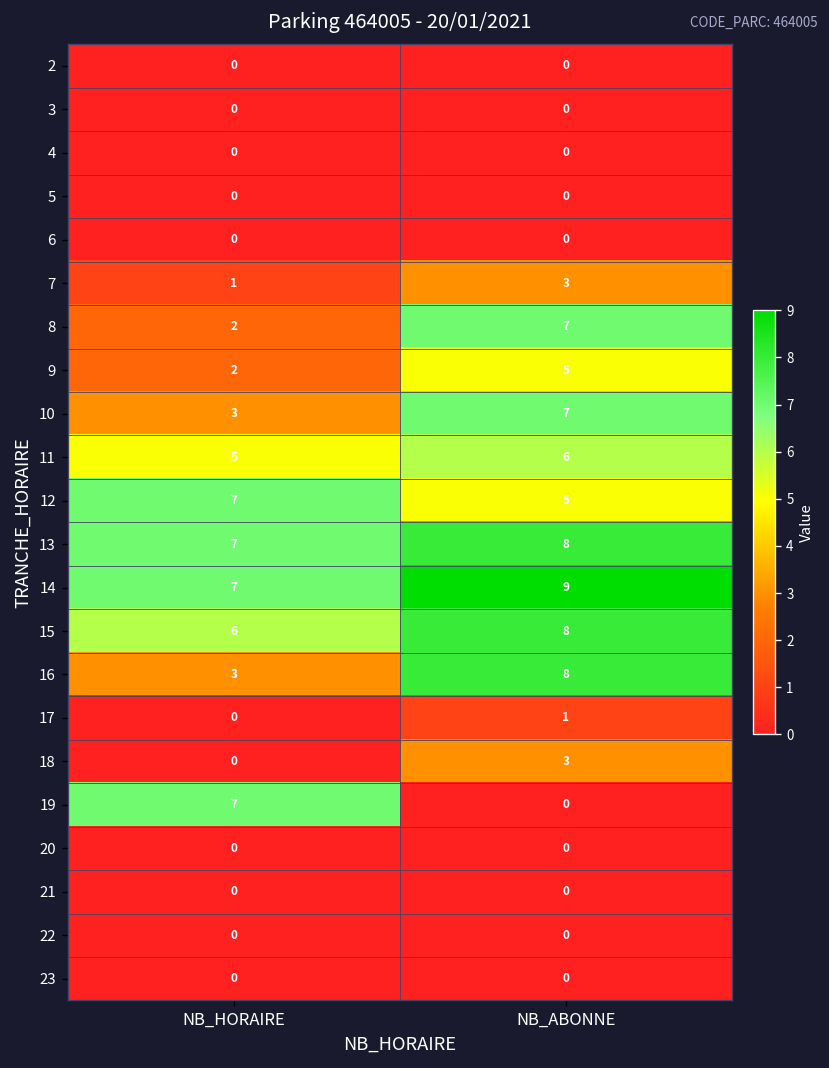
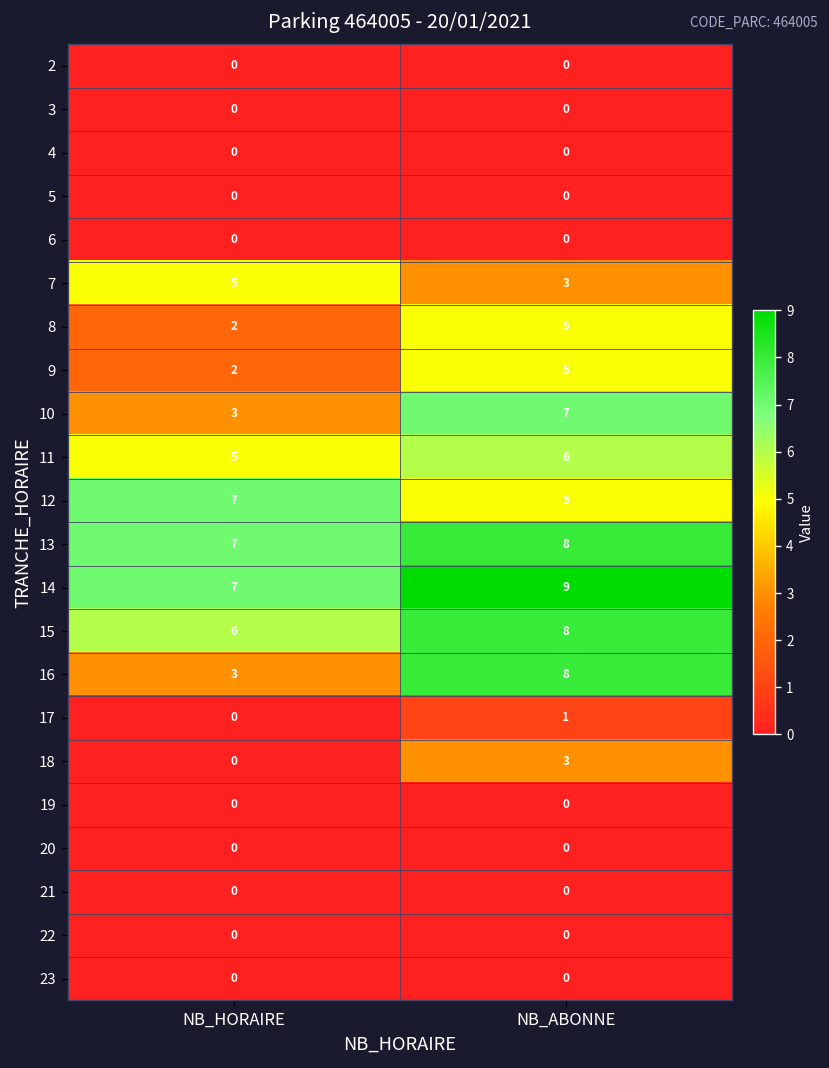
  {
    "2": {
      "NB_HORAIRE": 0,
      "NB_ABONNE": 0
    },
    "3": {
      "NB_HORAIRE": 0,
      "NB_ABONNE": 0
    },
    "4": {
      "NB_HORAIRE": 0,
      "NB_ABONNE": 0
    },
    "5": {
      "NB_HORAIRE": 0,
      "NB_ABONNE": 0
    },
    "6": {
      "NB_HORAIRE": 0,
      "NB_ABONNE": 0
    },
    "7": {
-     "NB_HORAIRE": 1,
+     "NB_HORAIRE": 5,
      "NB_ABONNE": 3
    },
    "8": {
      "NB_HORAIRE": 2,
-     "NB_ABONNE": 7
+     "NB_ABONNE": 5
    },
    "9": {
      "NB_HORAIRE": 2,
      "NB_ABONNE": 5
    },
    "10": {
      "NB_HORAIRE": 3,
      "NB_ABONNE": 7
    },
    "11": {
      "NB_HORAIRE": 5,
      "NB_ABONNE": 6
    },
    "12": {
      "NB_HORAIRE": 7,
      "NB_ABONNE": 5
    },
    "13": {
      "NB_HORAIRE": 7,
      "NB_ABONNE": 8
    },
    "14": {
      "NB_HORAIRE": 7,
      "NB_ABONNE": 9
    },
    "15": {
      "NB_HORAIRE": 6,
      "NB_ABONNE": 8
    },
    "16": {
      "NB_HORAIRE": 3,
      "NB_ABONNE": 8
    },
    "17": {
      "NB_HORAIRE": 0,
      "NB_ABONNE": 1
    },
    "18": {
      "NB_HORAIRE": 0,
      "NB_ABONNE": 3
    },
    "19": {
-     "NB_HORAIRE": 7,
+     "NB_HORAIRE": 0,
      "NB_ABONNE": 0
    },
    "20": {
      "NB_HORAIRE": 0,
      "NB_ABONNE": 0
    },
    "21": {
      "NB_HORAIRE": 0,
      "NB_ABONNE": 0
    },
    "22": {
      "NB_HORAIRE": 0,
      "NB_ABONNE": 0
    },
    "23": {
      "NB_HORAIRE": 0,
      "NB_ABONNE": 0
    }
  }
